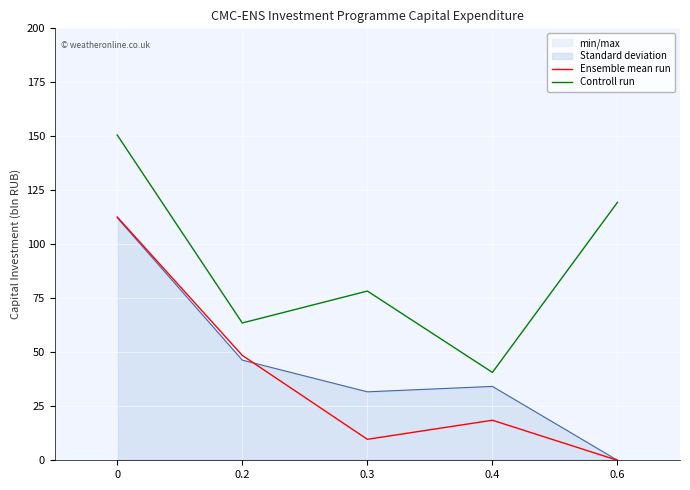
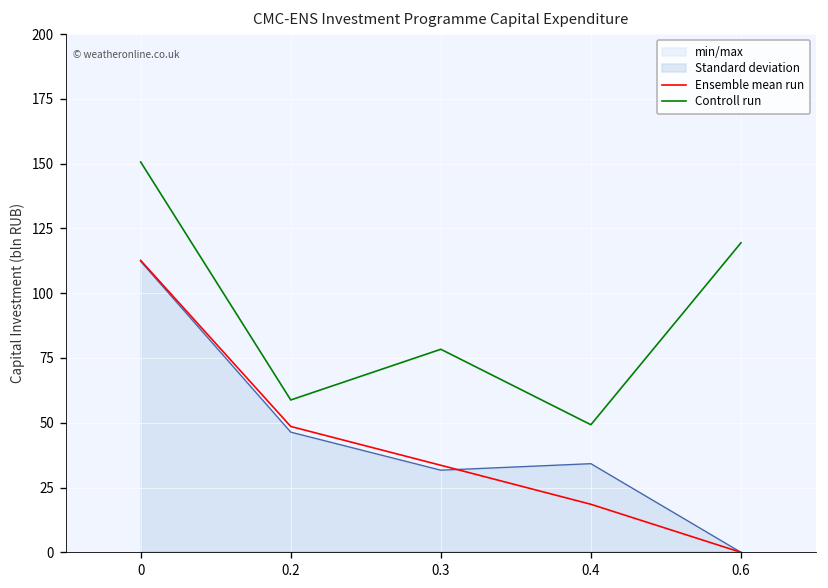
  {
    "Ensemble mean run": {
      "0.2": 49,
-     "0.3": 10,
+     "0.3": 34,
      "0.4": 19
    },
    "Controll run": {
      "0": 151,
-     "0.2": 64,
+     "0.2": 59,
      "0.3": 78,
-     "0.4": 41,
+     "0.4": 49,
      "0.6": 119
    }
  }
